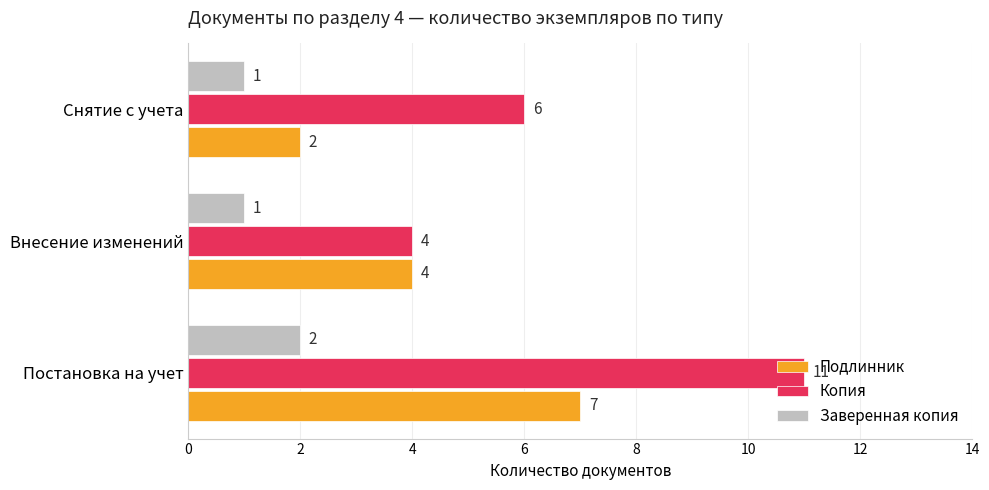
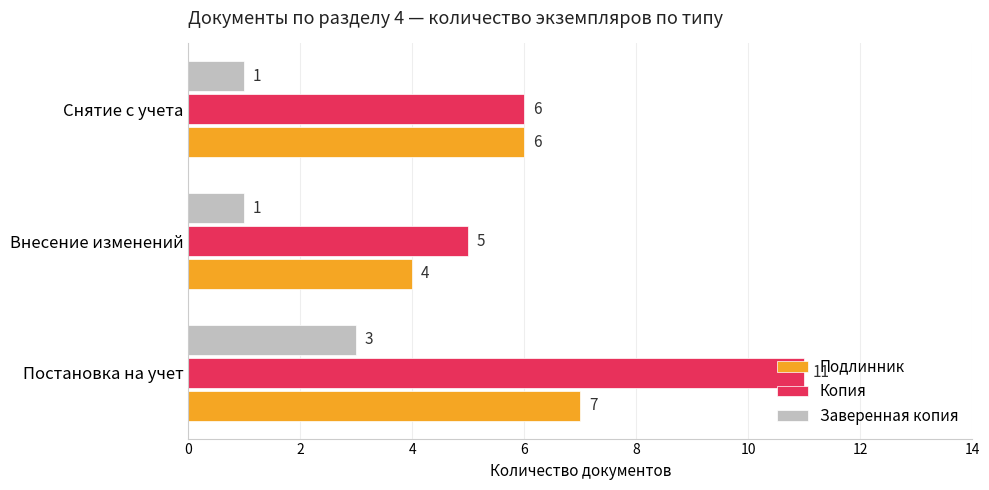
  {
    "Подлинник": {
-     "Снятие с учета": 2,
+     "Снятие с учета": 6,
      "Внесение изменений": 4,
      "Постановка на учет": 7
    },
    "Копия": {
      "Снятие с учета": 6,
-     "Внесение изменений": 4,
+     "Внесение изменений": 5,
      "Постановка на учет": 11
    },
    "Заверенная копия": {
      "Снятие с учета": 1,
      "Внесение изменений": 1,
-     "Постановка на учет": 2
+     "Постановка на учет": 3
    }
  }
